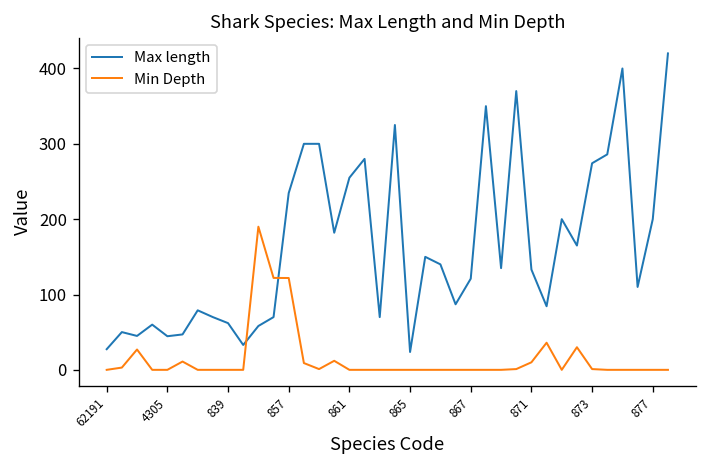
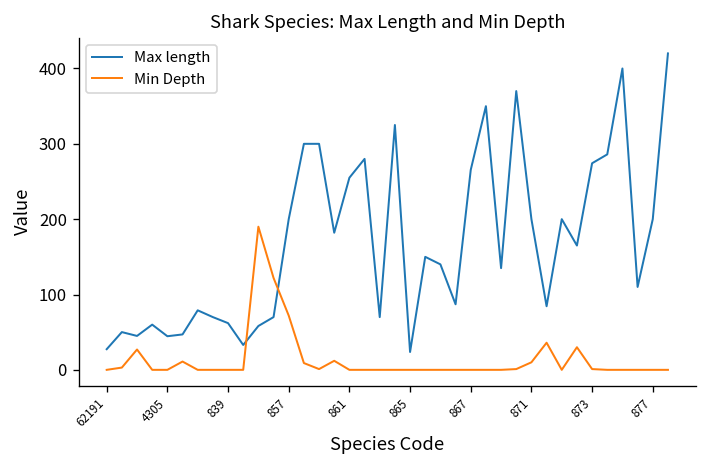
  {
    "Max length": {
      "62191": 30,
      "4305": 40,
      "839": 60,
-     "857": 230,
+     "857": 200,
      "861": 260,
      "865": 20,
-     "867": 120,
-     "871": 130,
+     "867": 270,
+     "871": 200,
      "873": 270,
      "877": 200
    },
    "Min Depth": {
      "62191": 0,
      "4305": 0,
      "839": 0,
-     "857": 120,
+     "857": 70,
      "861": 0,
      "865": 0,
      "867": 0,
      "871": 10,
      "873": 0,
      "877": 0
    }
  }
